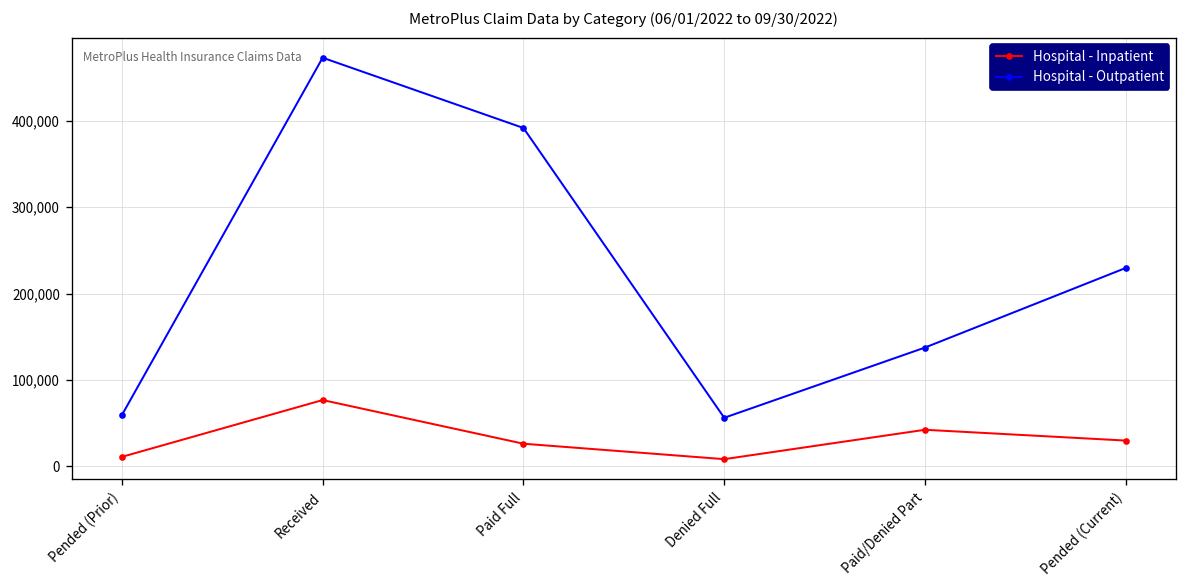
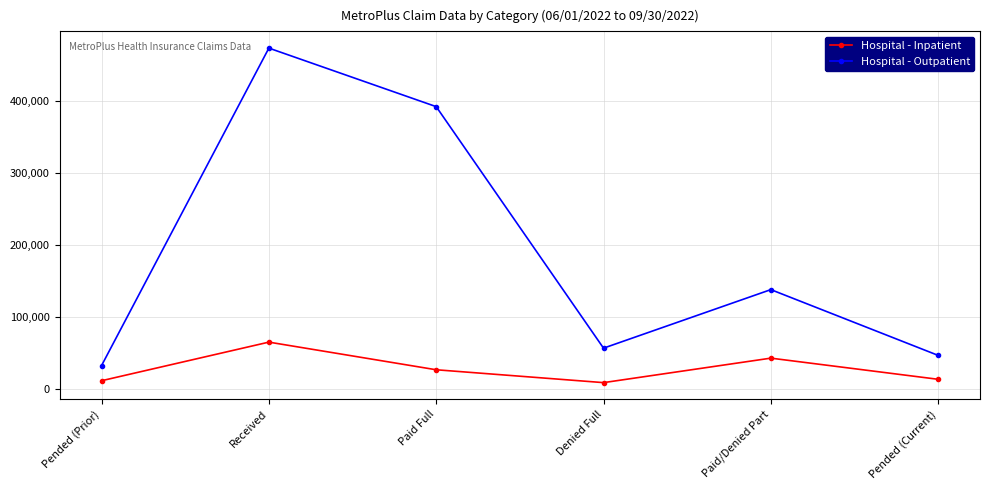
  {
    "Hospital - Inpatient": {
      "Pended (Prior)": "10,000",
-     "Received": "80,000",
+     "Received": "60,000",
      "Paid Full": "30,000",
      "Denied Full": "10,000",
      "Paid/Denied Part": "40,000",
-     "Pended (Current)": "30,000"
+     "Pended (Current)": "10,000"
    },
    "Hospital - Outpatient": {
-     "Pended (Prior)": "60,000",
+     "Pended (Prior)": "30,000",
      "Received": "470,000",
      "Paid Full": "390,000",
      "Denied Full": "60,000",
      "Paid/Denied Part": "140,000",
-     "Pended (Current)": "230,000"
+     "Pended (Current)": "50,000"
    }
  }
